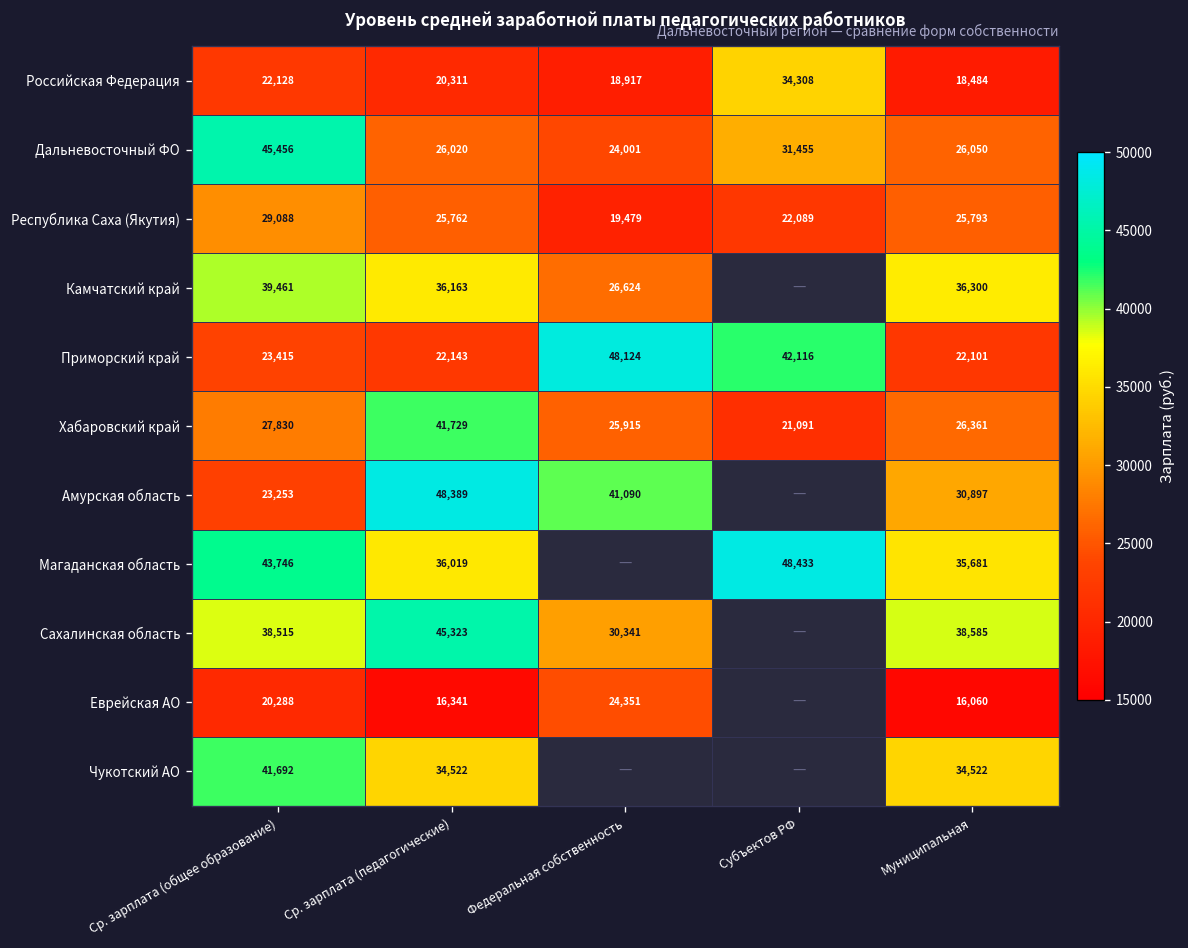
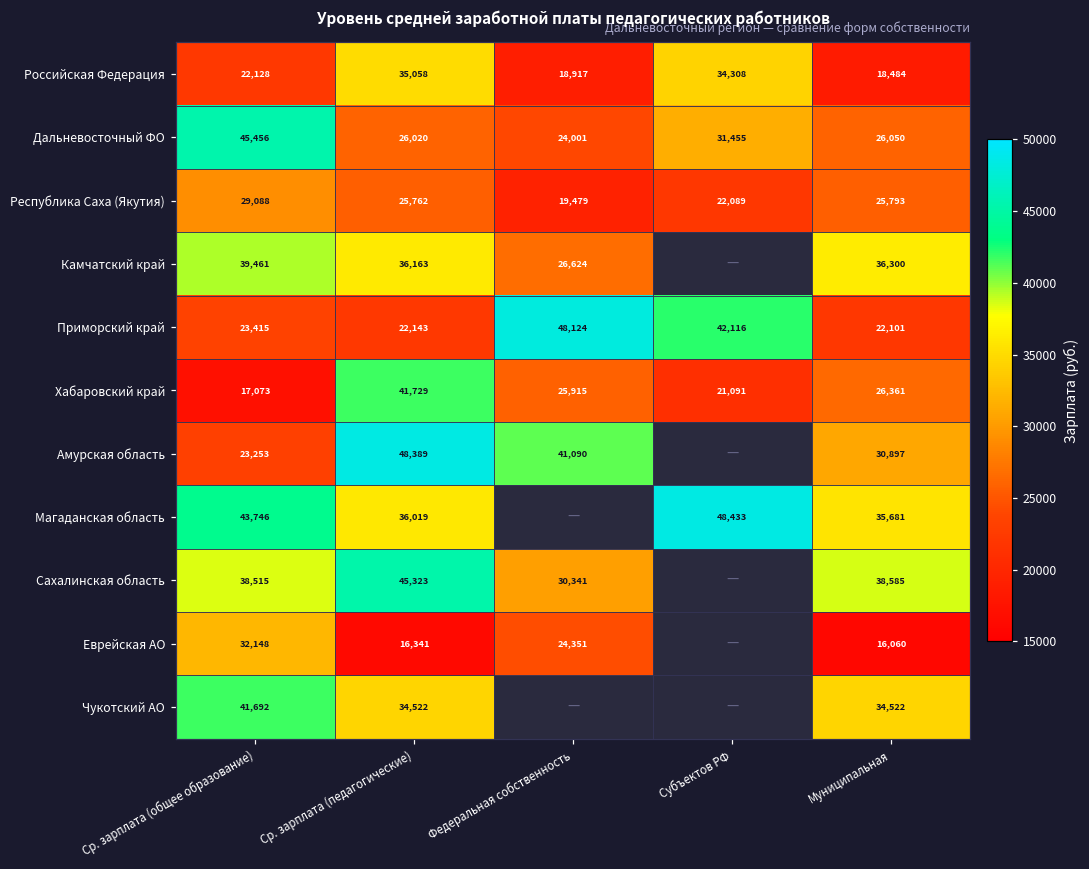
  {
    "Российская Федерация": {
      "Ср. зарплата (общее образование)": "22,128",
-     "Ср. зарплата (педагогические)": "20,311",
+     "Ср. зарплата (педагогические)": "35,058",
      "Федеральная собственность": "18,917",
      "Субъектов РФ": "34,308",
      "Муниципальная": "18,484"
    },
    "Дальневосточный ФО": {
      "Ср. зарплата (общее образование)": "45,456",
      "Ср. зарплата (педагогические)": "26,020",
      "Федеральная собственность": "24,001",
      "Субъектов РФ": "31,455",
      "Муниципальная": "26,050"
    },
    "Республика Саха (Якутия)": {
      "Ср. зарплата (общее образование)": "29,088",
      "Ср. зарплата (педагогические)": "25,762",
      "Федеральная собственность": "19,479",
      "Субъектов РФ": "22,089",
      "Муниципальная": "25,793"
    },
    "Камчатский край": {
      "Ср. зарплата (общее образование)": "39,461",
      "Ср. зарплата (педагогические)": "36,163",
      "Федеральная собственность": "26,624",
      "Муниципальная": "36,300"
    },
    "Приморский край": {
      "Ср. зарплата (общее образование)": "23,415",
      "Ср. зарплата (педагогические)": "22,143",
      "Федеральная собственность": "48,124",
      "Субъектов РФ": "42,116",
      "Муниципальная": "22,101"
    },
    "Хабаровский край": {
-     "Ср. зарплата (общее образование)": "27,830",
+     "Ср. зарплата (общее образование)": "17,073",
      "Ср. зарплата (педагогические)": "41,729",
      "Федеральная собственность": "25,915",
      "Субъектов РФ": "21,091",
      "Муниципальная": "26,361"
    },
    "Амурская область": {
      "Ср. зарплата (общее образование)": "23,253",
      "Ср. зарплата (педагогические)": "48,389",
      "Федеральная собственность": "41,090",
      "Муниципальная": "30,897"
    },
    "Магаданская область": {
      "Ср. зарплата (общее образование)": "43,746",
      "Ср. зарплата (педагогические)": "36,019",
      "Субъектов РФ": "48,433",
      "Муниципальная": "35,681"
    },
    "Сахалинская область": {
      "Ср. зарплата (общее образование)": "38,515",
      "Ср. зарплата (педагогические)": "45,323",
      "Федеральная собственность": "30,341",
      "Муниципальная": "38,585"
    },
    "Еврейская АО": {
-     "Ср. зарплата (общее образование)": "20,288",
+     "Ср. зарплата (общее образование)": "32,148",
      "Ср. зарплата (педагогические)": "16,341",
      "Федеральная собственность": "24,351",
      "Муниципальная": "16,060"
    },
    "Чукотский АО": {
      "Ср. зарплата (общее образование)": "41,692",
      "Ср. зарплата (педагогические)": "34,522",
      "Муниципальная": "34,522"
    }
  }
